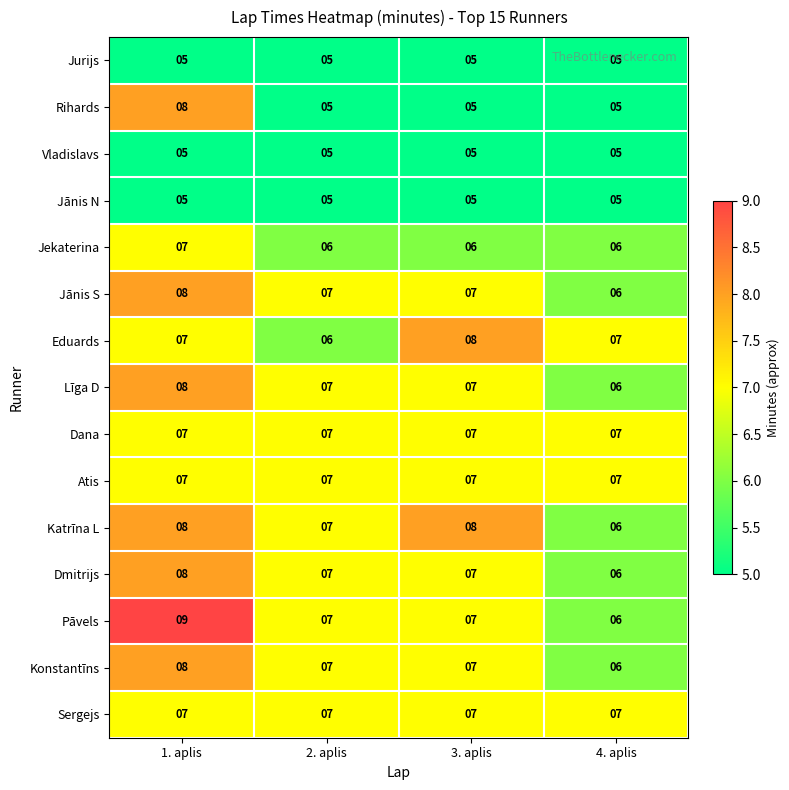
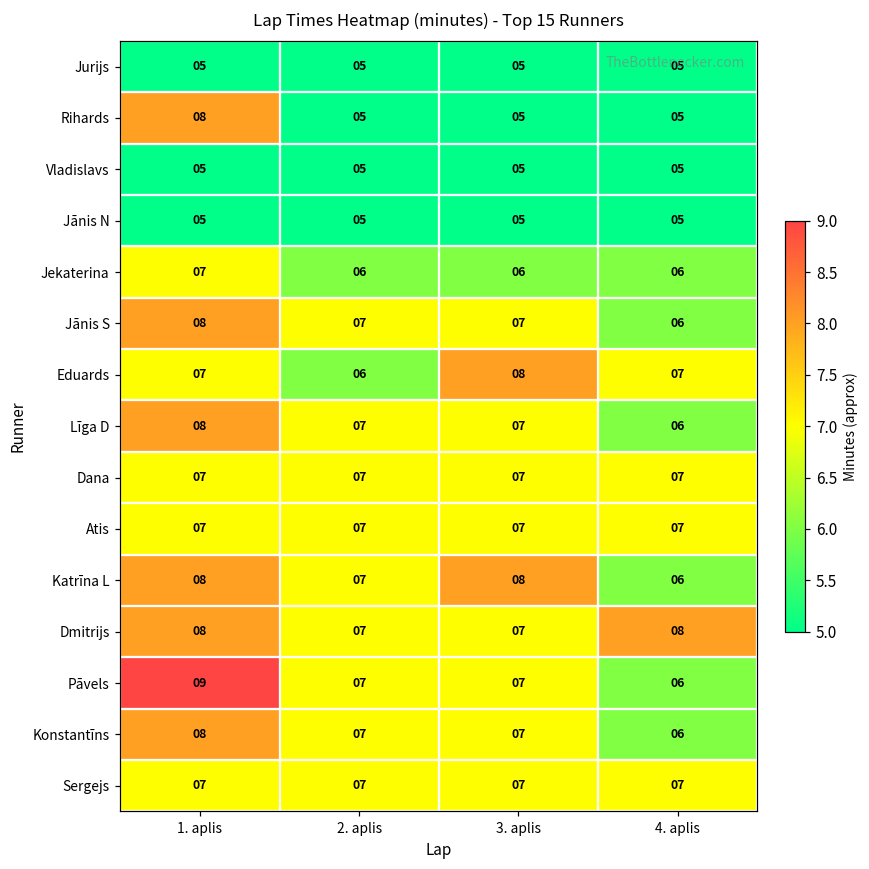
  {
    "Jurijs": {
      "1. aplis": "05",
      "2. aplis": "05",
      "3. aplis": "05"
    },
    "Rihards": {
      "1. aplis": "08",
      "2. aplis": "05",
      "3. aplis": "05",
      "4. aplis": "05"
    },
    "Vladislavs": {
      "1. aplis": "05",
      "2. aplis": "05",
      "3. aplis": "05",
      "4. aplis": "05"
    },
    "Jānis N": {
      "1. aplis": "05",
      "2. aplis": "05",
      "3. aplis": "05",
      "4. aplis": "05"
    },
    "Jekaterina": {
      "1. aplis": "07",
      "2. aplis": "06",
      "3. aplis": "06",
      "4. aplis": "06"
    },
    "Jānis S": {
      "1. aplis": "08",
      "2. aplis": "07",
      "3. aplis": "07",
      "4. aplis": "06"
    },
    "Eduards": {
      "1. aplis": "07",
      "2. aplis": "06",
      "3. aplis": "08",
      "4. aplis": "07"
    },
    "Līga D": {
      "1. aplis": "08",
      "2. aplis": "07",
      "3. aplis": "07",
      "4. aplis": "06"
    },
    "Dana": {
      "1. aplis": "07",
      "2. aplis": "07",
      "3. aplis": "07",
      "4. aplis": "07"
    },
    "Atis": {
      "1. aplis": "07",
      "2. aplis": "07",
      "3. aplis": "07",
      "4. aplis": "07"
    },
    "Katrīna L": {
      "1. aplis": "08",
      "2. aplis": "07",
      "3. aplis": "08",
      "4. aplis": "06"
    },
    "Dmitrijs": {
      "1. aplis": "08",
      "2. aplis": "07",
      "3. aplis": "07",
-     "4. aplis": "06"
+     "4. aplis": "08"
    },
    "Pāvels": {
      "1. aplis": "09",
      "2. aplis": "07",
      "3. aplis": "07",
      "4. aplis": "06"
    },
    "Konstantīns": {
      "1. aplis": "08",
      "2. aplis": "07",
      "3. aplis": "07",
      "4. aplis": "06"
    },
    "Sergejs": {
      "1. aplis": "07",
      "2. aplis": "07",
      "3. aplis": "07",
      "4. aplis": "07"
    }
  }
